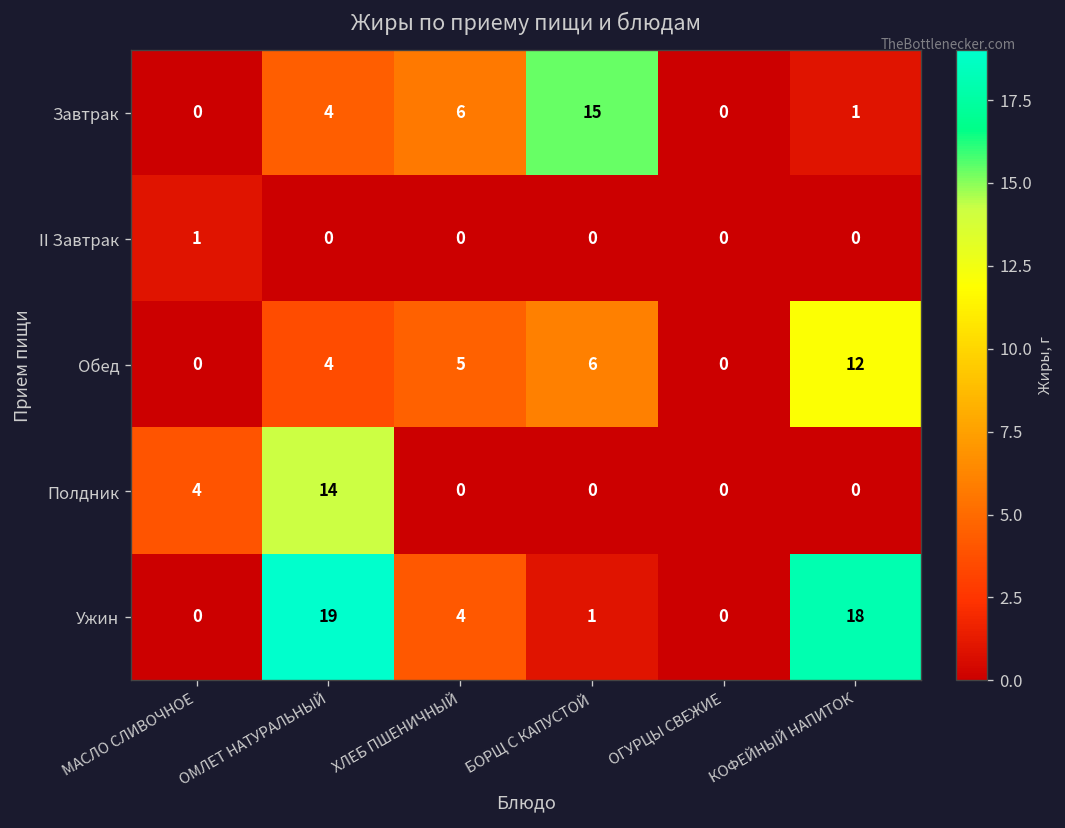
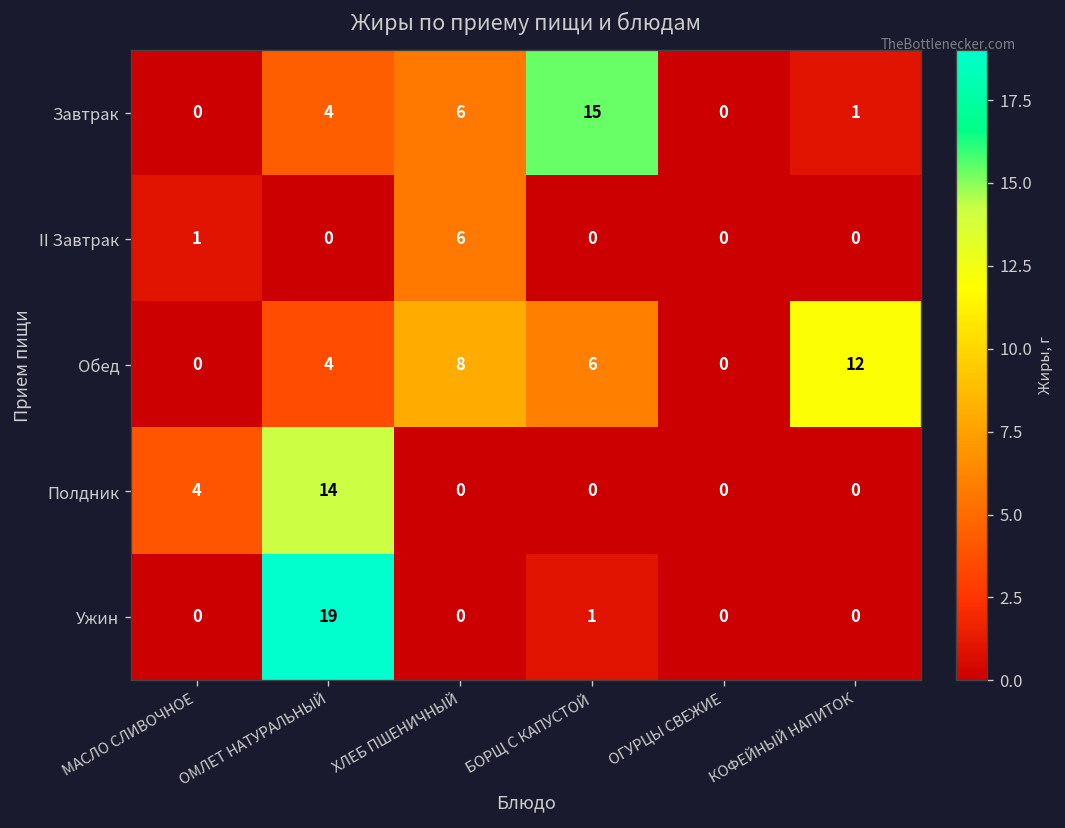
  {
    "Завтрак": {
      "МАСЛО СЛИВОЧНОЕ": 0,
      "ОМЛЕТ НАТУРАЛЬНЫЙ": 4,
      "ХЛЕБ ПШЕНИЧНЫЙ": 6,
      "БОРЩ С КАПУСТОЙ": 15,
      "ОГУРЦЫ СВЕЖИЕ": 0,
      "КОФЕЙНЫЙ НАПИТОК": 1
    },
    "II Завтрак": {
      "МАСЛО СЛИВОЧНОЕ": 1,
      "ОМЛЕТ НАТУРАЛЬНЫЙ": 0,
-     "ХЛЕБ ПШЕНИЧНЫЙ": 0,
+     "ХЛЕБ ПШЕНИЧНЫЙ": 6,
      "БОРЩ С КАПУСТОЙ": 0,
      "ОГУРЦЫ СВЕЖИЕ": 0,
      "КОФЕЙНЫЙ НАПИТОК": 0
    },
    "Обед": {
      "МАСЛО СЛИВОЧНОЕ": 0,
      "ОМЛЕТ НАТУРАЛЬНЫЙ": 4,
-     "ХЛЕБ ПШЕНИЧНЫЙ": 5,
+     "ХЛЕБ ПШЕНИЧНЫЙ": 8,
      "БОРЩ С КАПУСТОЙ": 6,
      "ОГУРЦЫ СВЕЖИЕ": 0,
      "КОФЕЙНЫЙ НАПИТОК": 12
    },
    "Полдник": {
      "МАСЛО СЛИВОЧНОЕ": 4,
      "ОМЛЕТ НАТУРАЛЬНЫЙ": 14,
      "ХЛЕБ ПШЕНИЧНЫЙ": 0,
      "БОРЩ С КАПУСТОЙ": 0,
      "ОГУРЦЫ СВЕЖИЕ": 0,
      "КОФЕЙНЫЙ НАПИТОК": 0
    },
    "Ужин": {
      "МАСЛО СЛИВОЧНОЕ": 0,
      "ОМЛЕТ НАТУРАЛЬНЫЙ": 19,
-     "ХЛЕБ ПШЕНИЧНЫЙ": 4,
+     "ХЛЕБ ПШЕНИЧНЫЙ": 0,
      "БОРЩ С КАПУСТОЙ": 1,
      "ОГУРЦЫ СВЕЖИЕ": 0,
-     "КОФЕЙНЫЙ НАПИТОК": 18
+     "КОФЕЙНЫЙ НАПИТОК": 0
    }
  }
